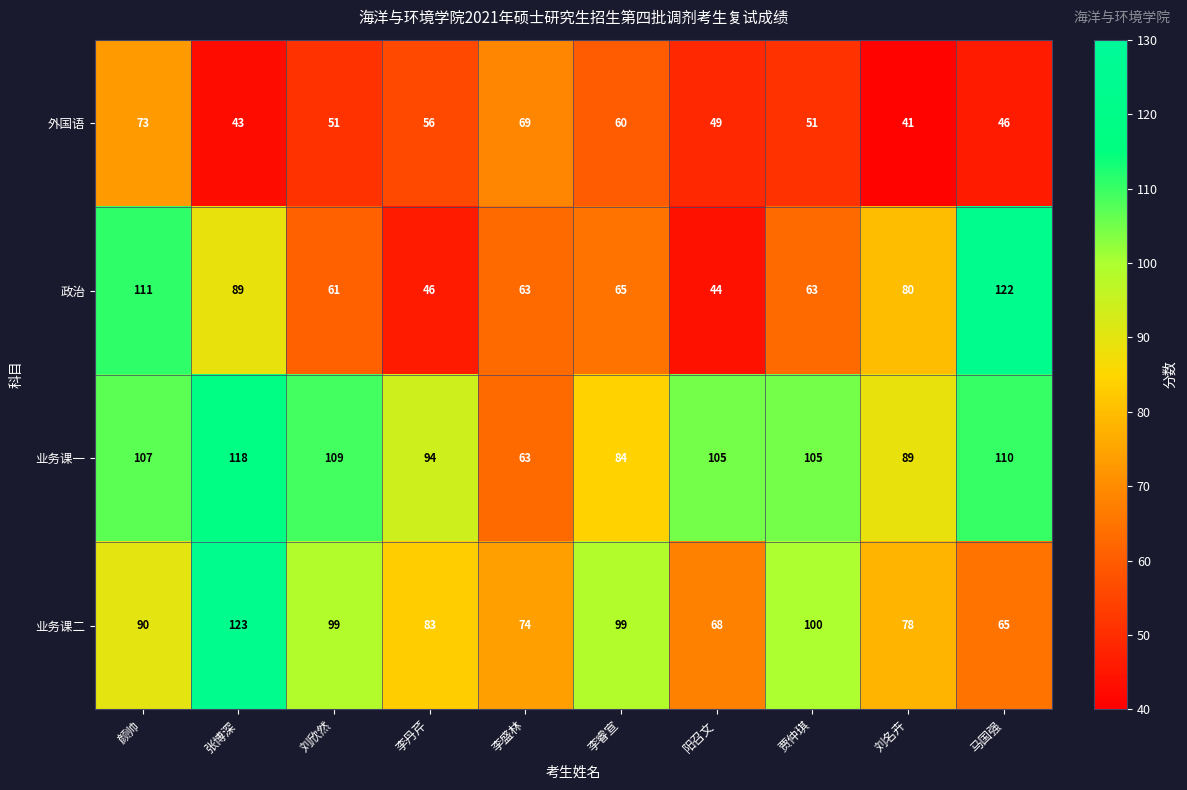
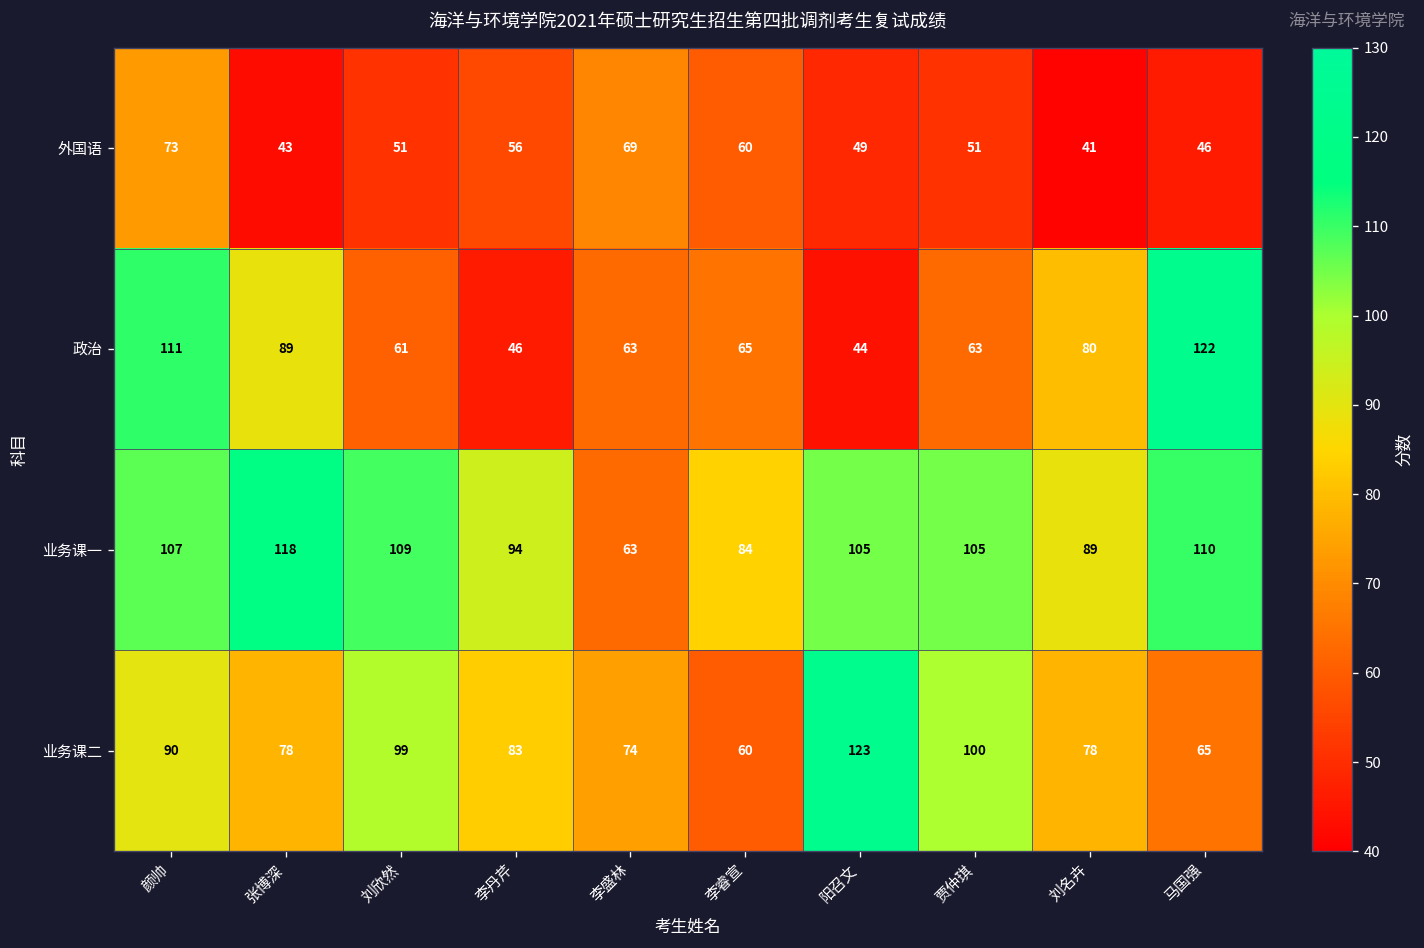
  {
    "外国语": {
      "颜帅": 73,
      "张博深": 43,
      "刘欣然": 51,
      "李丹芹": 56,
      "李盛林": 69,
      "李睿宣": 60,
      "阳召文": 49,
      "贾仲琪": 51,
      "刘名卉": 41,
      "马国强": 46
    },
    "政治": {
      "颜帅": 111,
      "张博深": 89,
      "刘欣然": 61,
      "李丹芹": 46,
      "李盛林": 63,
      "李睿宣": 65,
      "阳召文": 44,
      "贾仲琪": 63,
      "刘名卉": 80,
      "马国强": 122
    },
    "业务课一": {
      "颜帅": 107,
      "张博深": 118,
      "刘欣然": 109,
      "李丹芹": 94,
      "李盛林": 63,
      "李睿宣": 84,
      "阳召文": 105,
      "贾仲琪": 105,
      "刘名卉": 89,
      "马国强": 110
    },
    "业务课二": {
      "颜帅": 90,
-     "张博深": 123,
+     "张博深": 78,
      "刘欣然": 99,
      "李丹芹": 83,
      "李盛林": 74,
-     "李睿宣": 99,
-     "阳召文": 68,
+     "李睿宣": 60,
+     "阳召文": 123,
      "贾仲琪": 100,
      "刘名卉": 78,
      "马国强": 65
    }
  }
